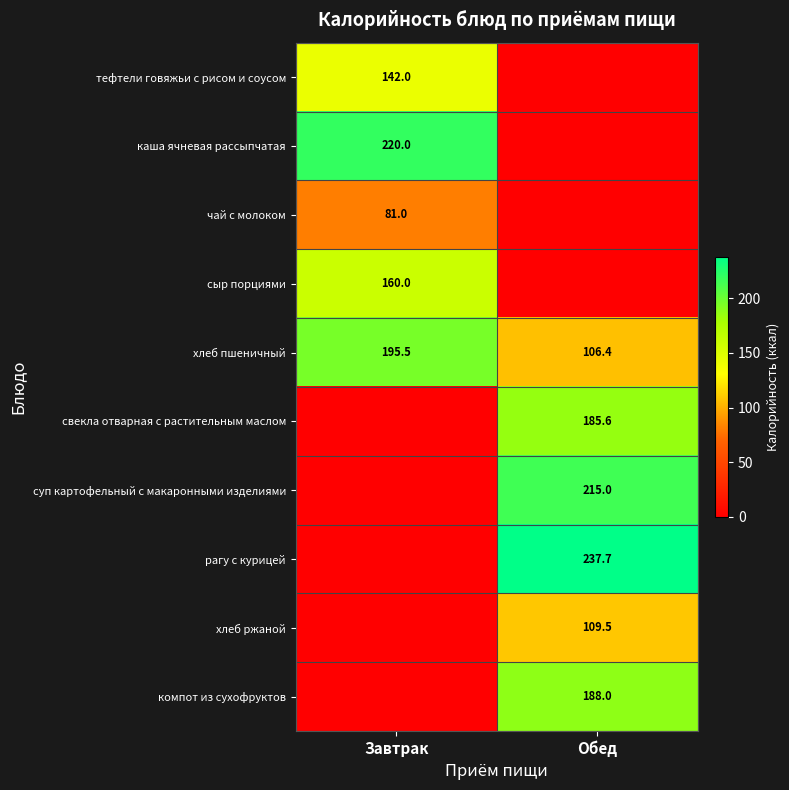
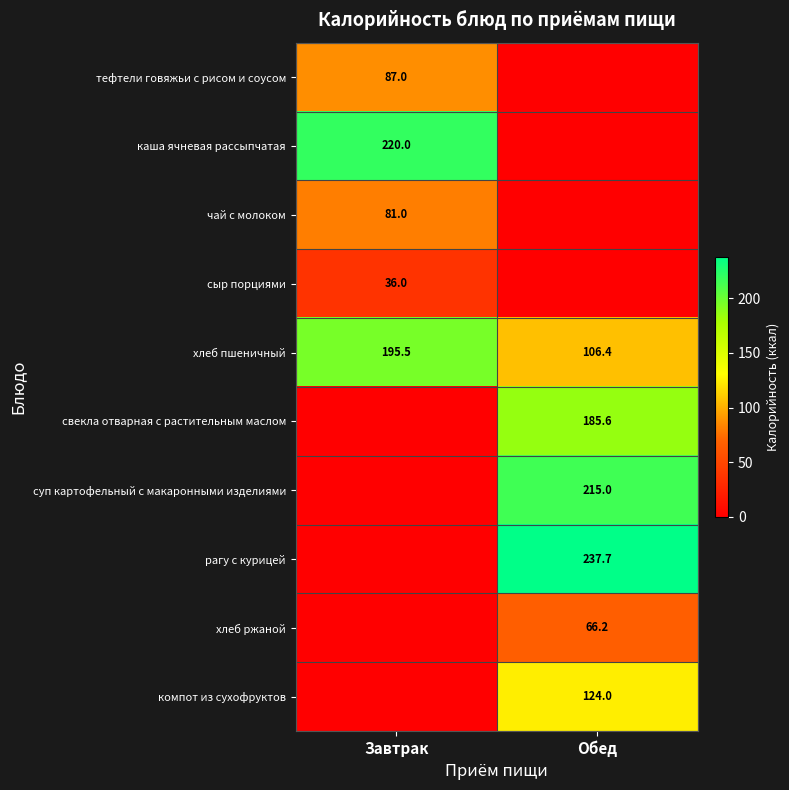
  {
    "тефтели говяжьи с рисом и соусом": {
-     "Завтрак": 142.0
+     "Завтрак": 87.0
    },
    "каша ячневая рассыпчатая": {
      "Завтрак": 220.0
    },
    "чай с молоком": {
      "Завтрак": 81.0
    },
    "сыр порциями": {
-     "Завтрак": 160.0
+     "Завтрак": 36.0
    },
    "хлеб пшеничный": {
      "Завтрак": 195.5,
      "Обед": 106.4
    },
    "свекла отварная с растительным маслом": {
      "Обед": 185.6
    },
    "суп картофельный с макаронными изделиями": {
      "Обед": 215.0
    },
    "рагу с курицей": {
      "Обед": 237.7
    },
    "хлеб ржаной": {
-     "Обед": 109.5
+     "Обед": 66.2
    },
    "компот из сухофруктов": {
-     "Обед": 188.0
+     "Обед": 124.0
    }
  }
